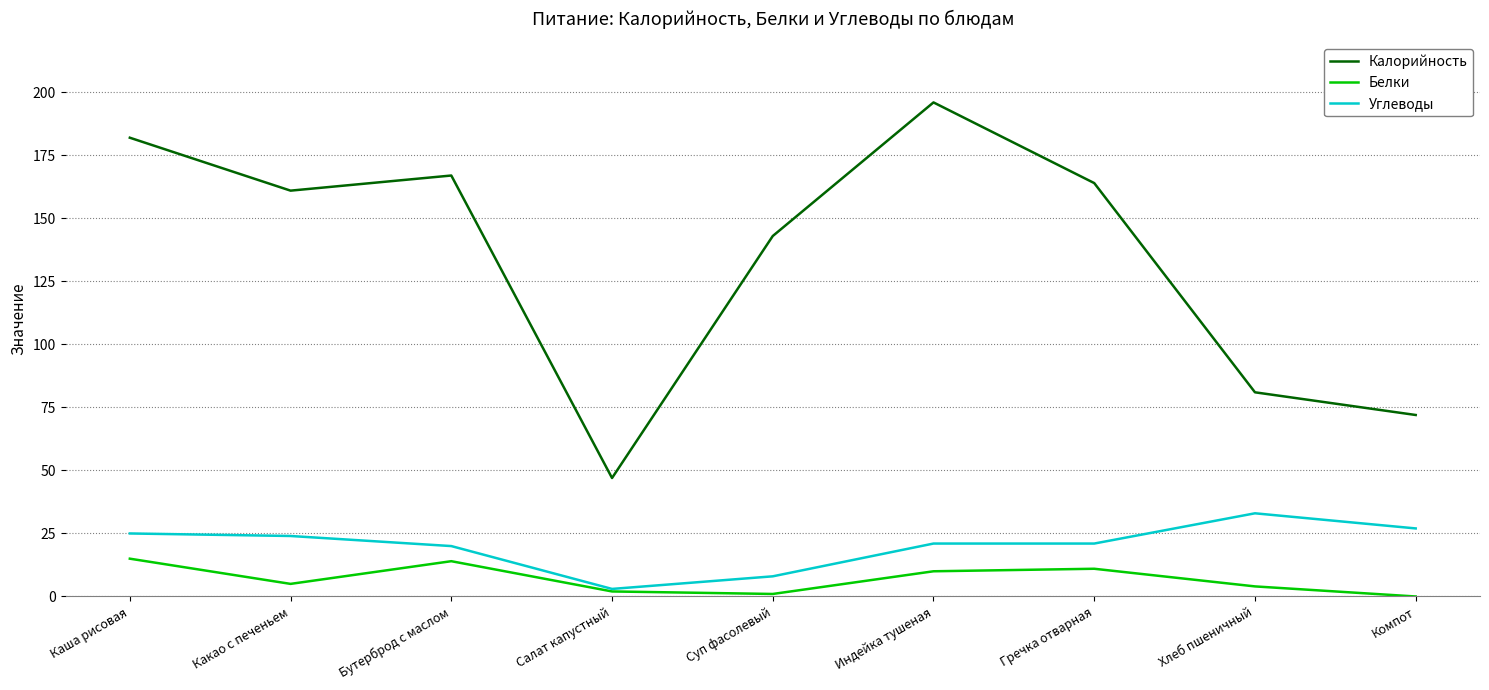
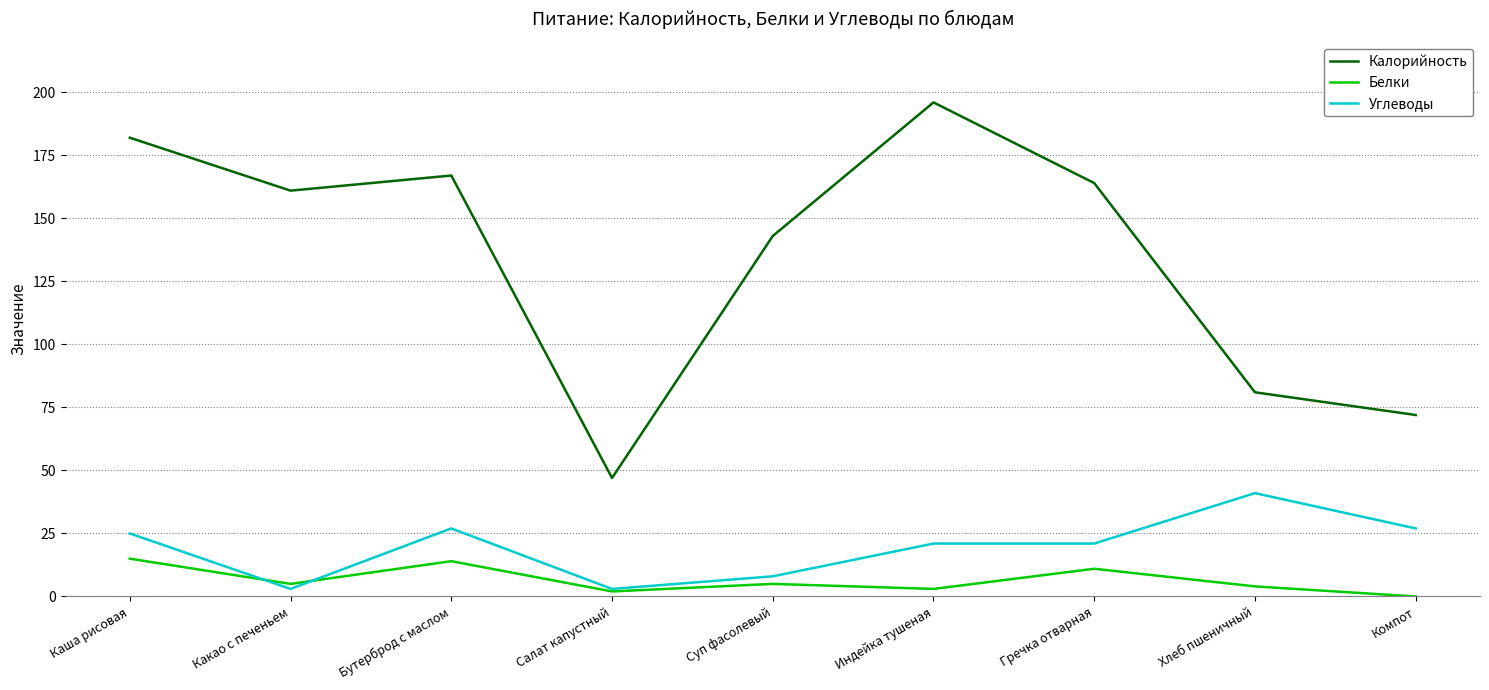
  {
    "Калорийность": {
      "Каша рисовая": 182,
      "Какао с печеньем": 161,
      "Бутерброд с маслом": 167,
      "Салат капустный": 47,
      "Суп фасолевый": 143,
      "Индейка тушеная": 196,
      "Гречка отварная": 164,
      "Хлеб пшеничный": 81,
      "Компот": 72
    },
    "Белки": {
      "Каша рисовая": 15,
      "Какао с печеньем": 5,
      "Бутерброд с маслом": 14,
-     "Суп фасолевый": 1,
-     "Индейка тушеная": 10,
+     "Суп фасолевый": 5,
+     "Индейка тушеная": 3,
      "Гречка отварная": 11,
      "Хлеб пшеничный": 4,
      "Компот": 0
    },
    "Углеводы": {
      "Каша рисовая": 25,
-     "Какао с печеньем": 24,
-     "Бутерброд с маслом": 20,
+     "Какао с печеньем": 3,
+     "Бутерброд с маслом": 27,
      "Суп фасолевый": 8,
      "Индейка тушеная": 21,
      "Гречка отварная": 21,
-     "Хлеб пшеничный": 33,
+     "Хлеб пшеничный": 41,
      "Компот": 27
    }
  }
